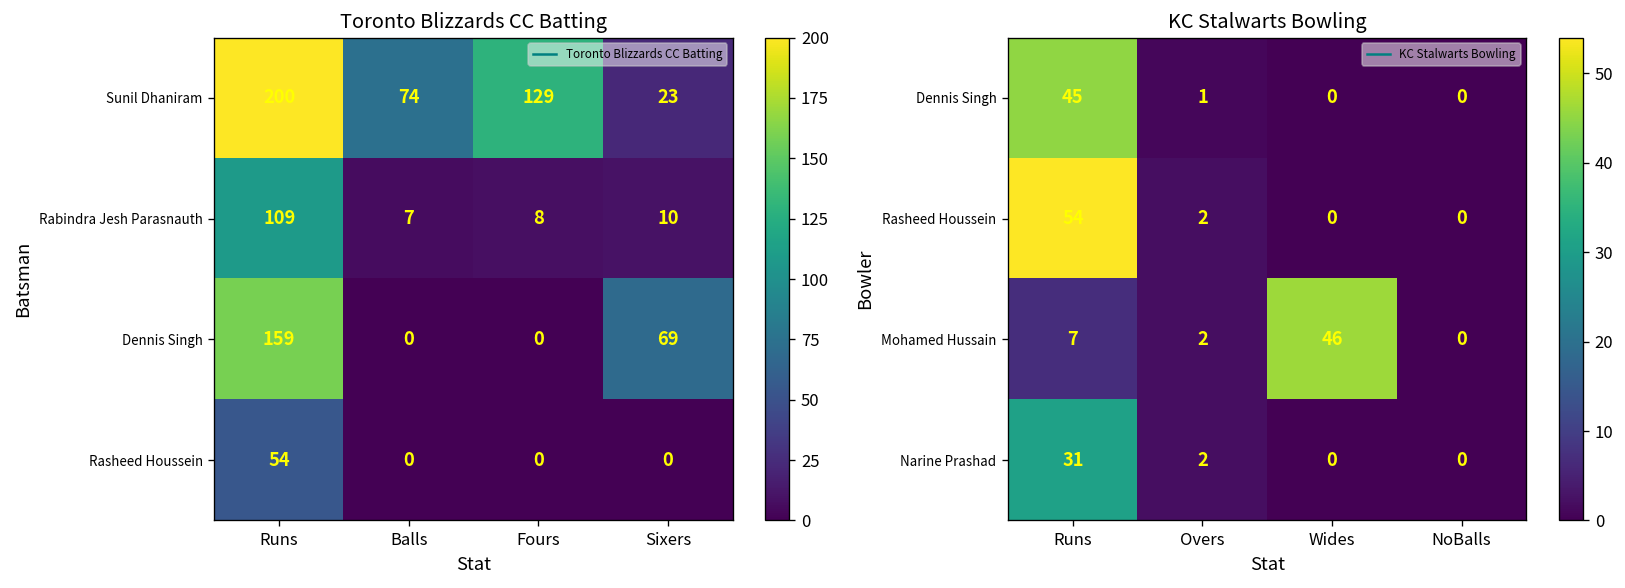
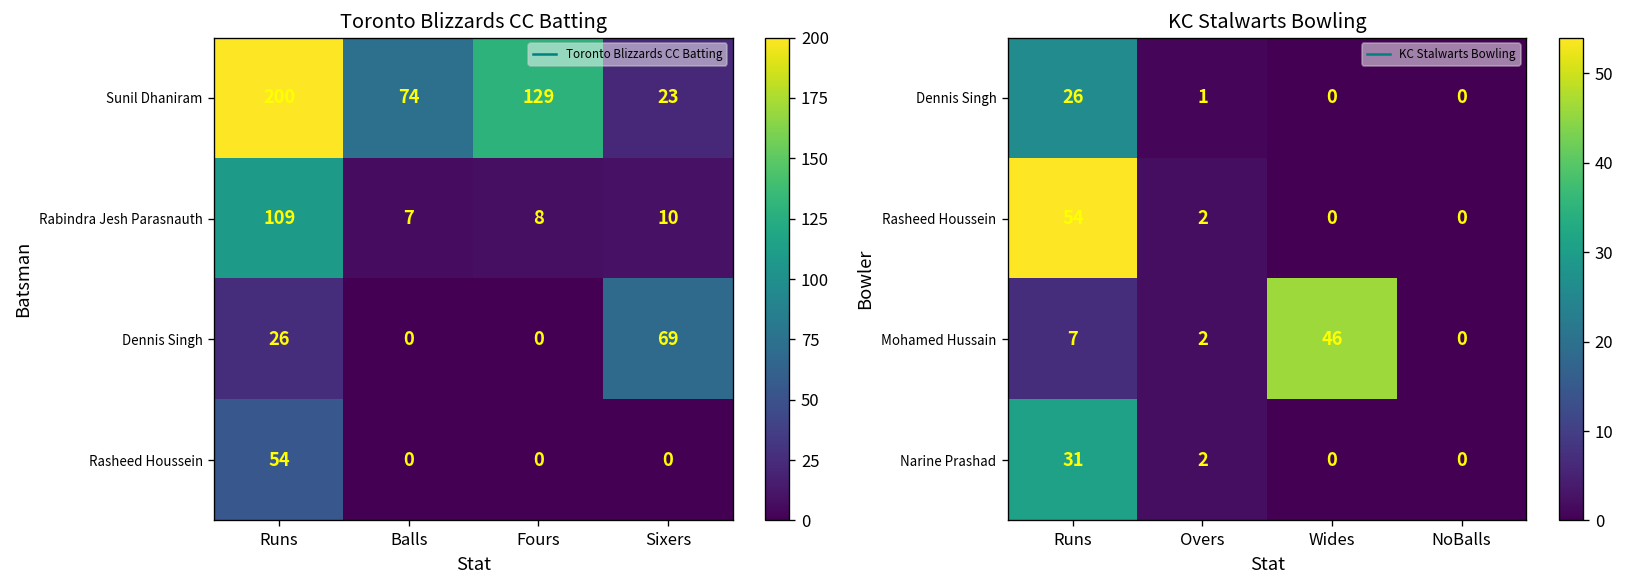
  {
    "Toronto Blizzards CC Batting": {
      "Sunil Dhaniram": {
        "Balls": 74,
        "Fours": 129,
        "Sixers": 23
      },
      "Rabindra Jesh Parasnauth": {
        "Runs": 109,
        "Balls": 7,
        "Fours": 8,
        "Sixers": 10
      },
      "Dennis Singh": {
-       "Runs": 159,
+       "Runs": 26,
        "Balls": 0,
        "Fours": 0,
        "Sixers": 69
      },
      "Rasheed Houssein": {
        "Runs": 54,
        "Balls": 0,
        "Fours": 0,
        "Sixers": 0
      }
    },
    "KC Stalwarts Bowling": {
      "Dennis Singh": {
-       "Runs": 45,
+       "Runs": 26,
        "Overs": 1,
        "Wides": 0,
        "NoBalls": 0
      },
      "Rasheed Houssein": {
        "Overs": 2,
        "Wides": 0,
        "NoBalls": 0
      },
      "Mohamed Hussain": {
        "Runs": 7,
        "Overs": 2,
        "Wides": 46,
        "NoBalls": 0
      },
      "Narine Prashad": {
        "Runs": 31,
        "Overs": 2,
        "Wides": 0,
        "NoBalls": 0
      }
    }
  }
